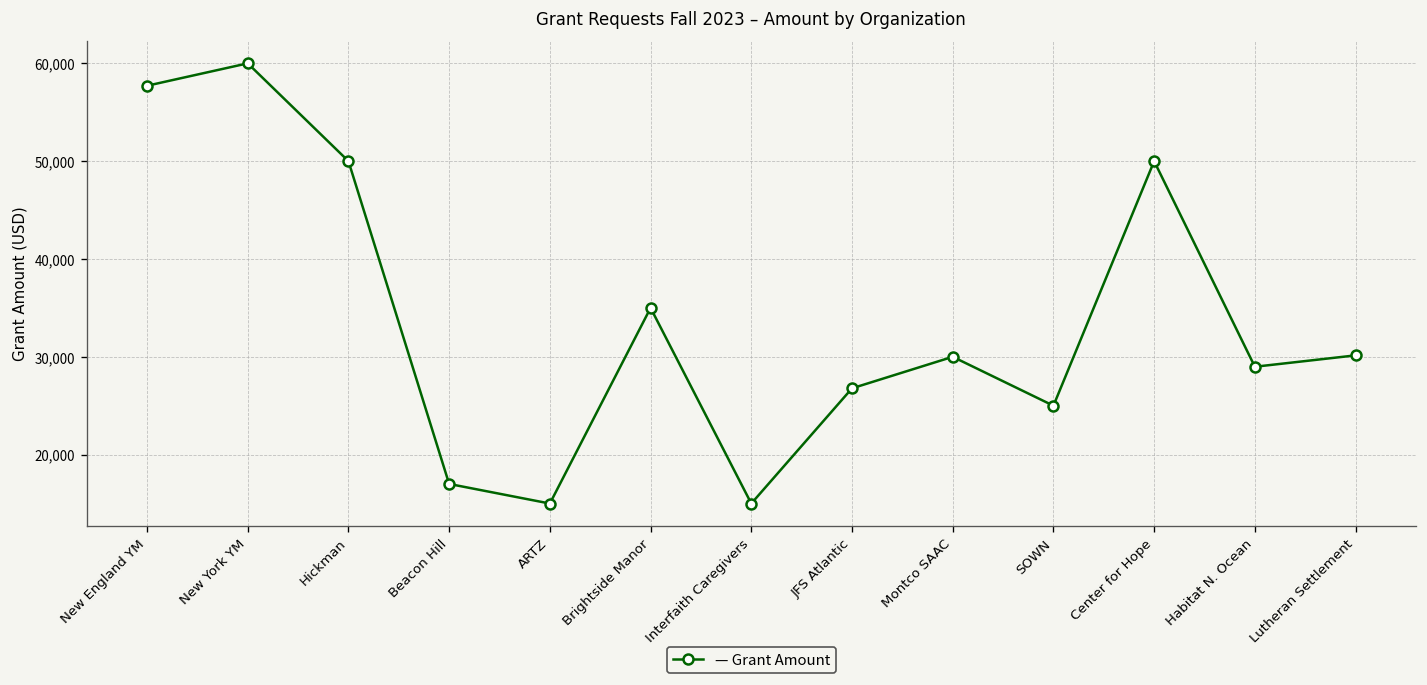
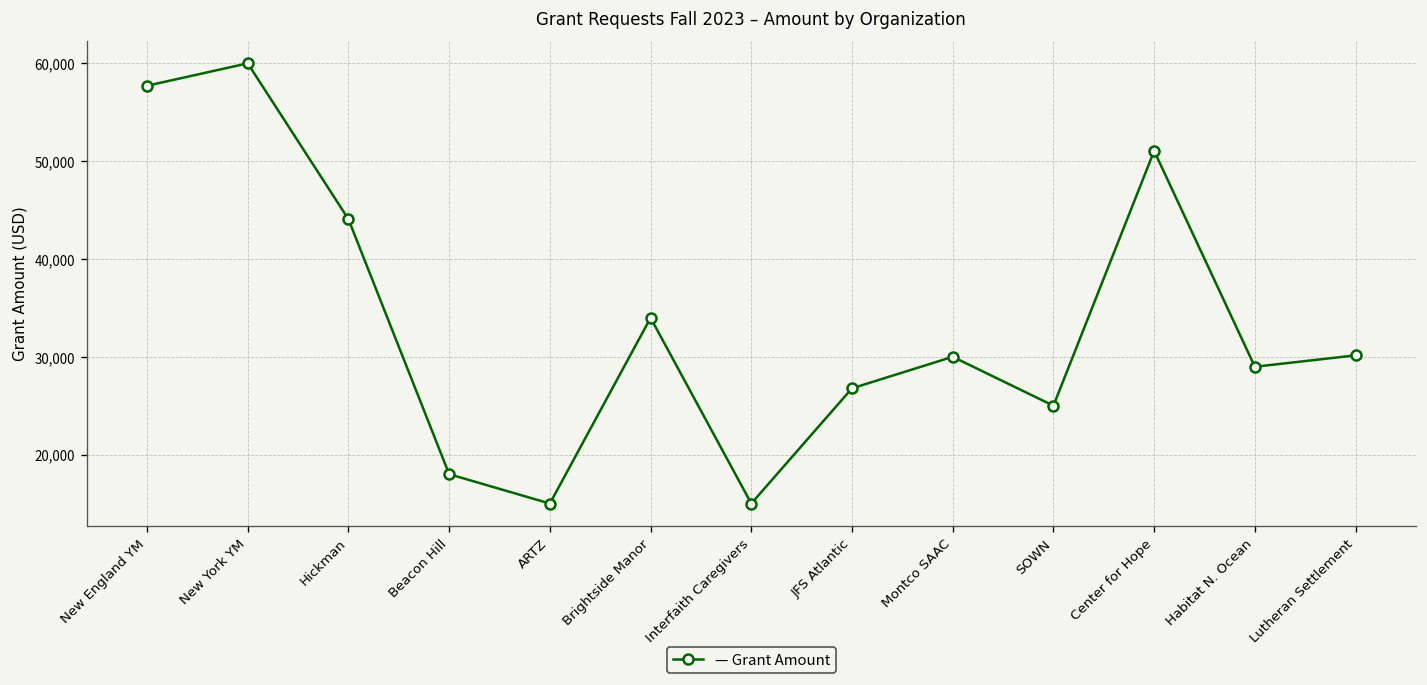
  {
    "New England YM": "58,000",
    "New York YM": "60,000",
-   "Hickman": "50,000",
-   "Beacon Hill": "17,000",
+   "Hickman": "44,000",
+   "Beacon Hill": "18,000",
    "ARTZ": "15,000",
-   "Brightside Manor": "35,000",
+   "Brightside Manor": "34,000",
    "Interfaith Caregivers": "15,000",
    "JFS Atlantic": "27,000",
    "Montco SAAC": "30,000",
    "SOWN": "25,000",
-   "Center for Hope": "50,000",
+   "Center for Hope": "51,000",
    "Habitat N. Ocean": "29,000",
    "Lutheran Settlement": "30,000"
  }
